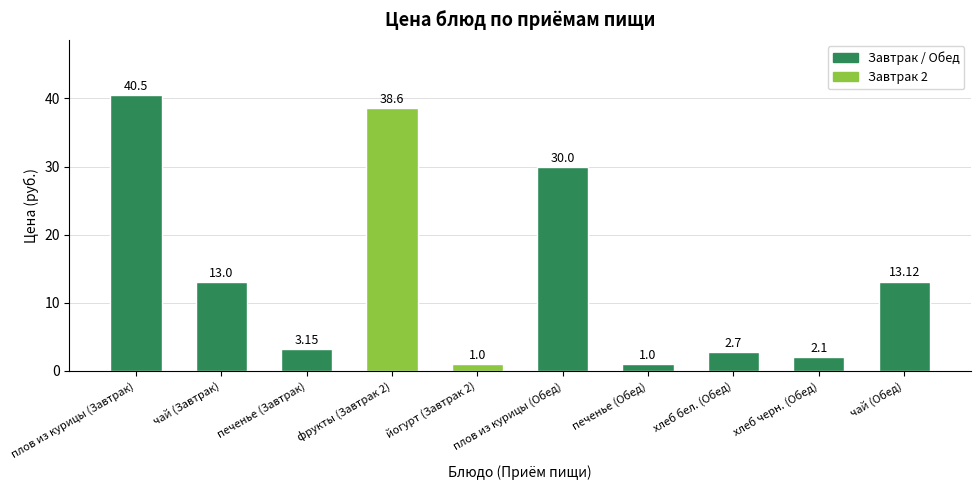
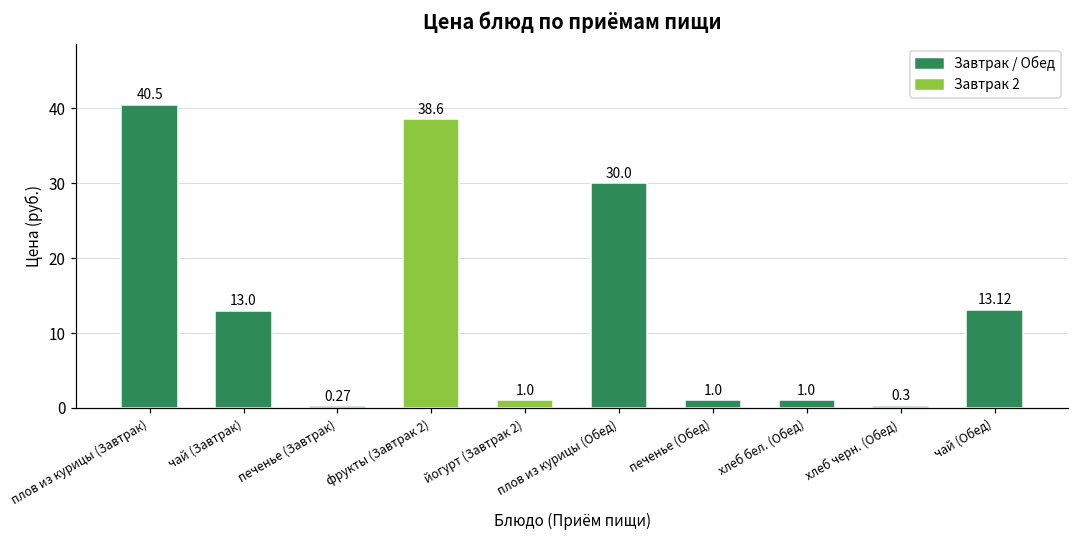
  {
    "плов из курицы (Завтрак)": 40.5,
    "чай (Завтрак)": 13.0,
-   "печенье (Завтрак)": 3.15,
+   "печенье (Завтрак)": 0.27,
    "фрукты (Завтрак 2)": 38.6,
    "йогурт (Завтрак 2)": 1.0,
    "плов из курицы (Обед)": 30.0,
    "печенье (Обед)": 1.0,
-   "хлеб бел. (Обед)": 2.7,
-   "хлеб черн. (Обед)": 2.1,
+   "хлеб бел. (Обед)": 1.0,
+   "хлеб черн. (Обед)": 0.3,
    "чай (Обед)": 13.12
  }
